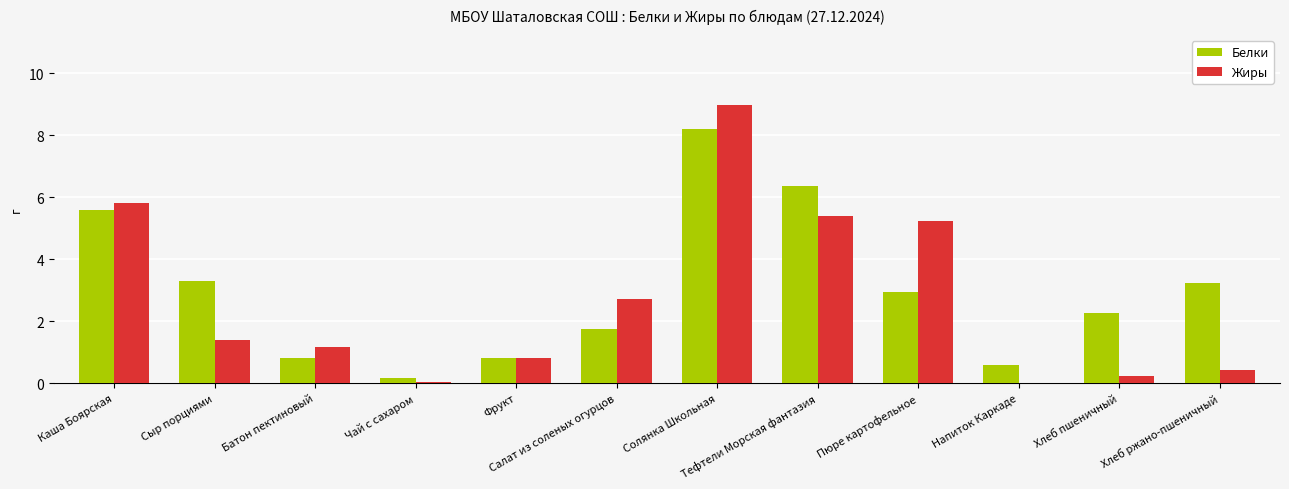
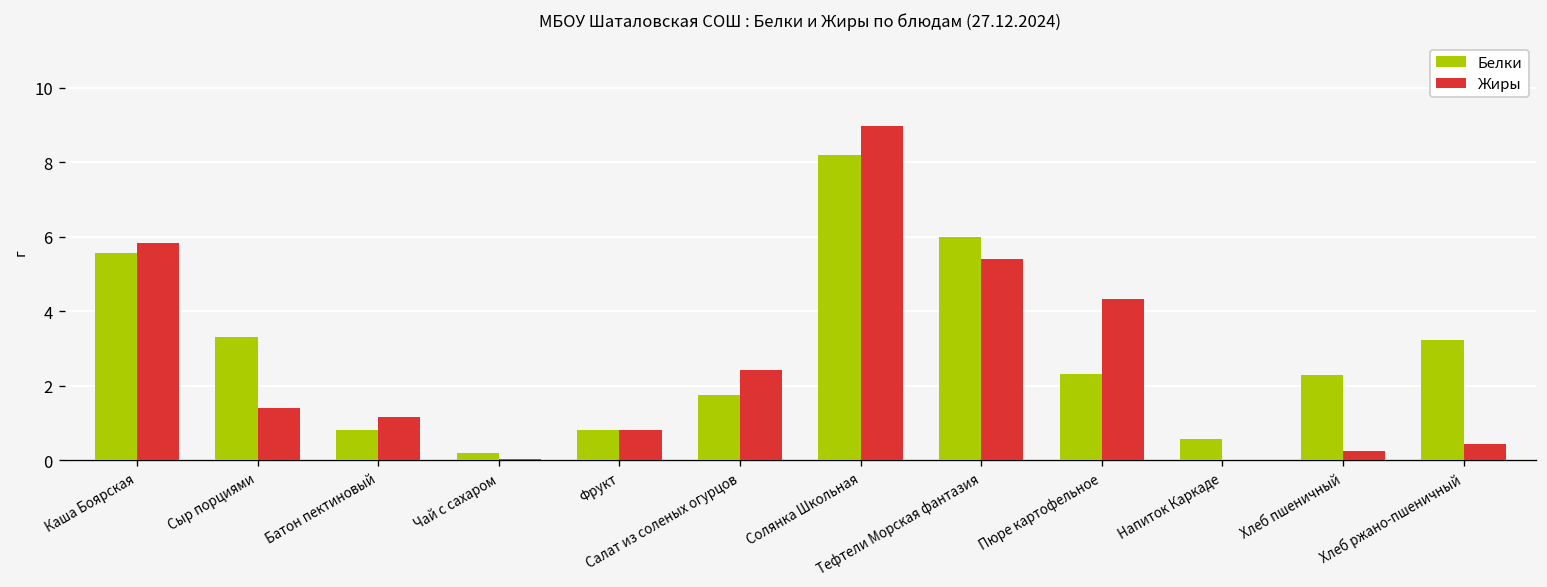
  {
    "Белки": {
      "Каша Боярская": 5.6,
      "Сыр порциями": 3.3,
      "Батон пектиновый": 0.8,
      "Чай с сахаром": 0.2,
      "Фрукт": 0.8,
      "Салат из соленых огурцов": 1.8,
      "Солянка Школьная": 8.2,
-     "Тефтели Морская фантазия": 6.4,
-     "Пюре картофельное": 2.9,
+     "Тефтели Морская фантазия": 6.0,
+     "Пюре картофельное": 2.3,
      "Напиток Каркаде": 0.6,
      "Хлеб пшеничный": 2.3,
      "Хлеб ржано-пшеничный": 3.2
    },
    "Жиры": {
      "Каша Боярская": 5.8,
      "Сыр порциями": 1.4,
      "Батон пектиновый": 1.2,
      "Фрукт": 0.8,
-     "Салат из соленых огурцов": 2.7,
+     "Салат из соленых огурцов": 2.4,
      "Солянка Школьная": 9.0,
      "Тефтели Морская фантазия": 5.4,
-     "Пюре картофельное": 5.2,
+     "Пюре картофельное": 4.3,
      "Напиток Каркаде": 0.0,
      "Хлеб пшеничный": 0.2,
      "Хлеб ржано-пшеничный": 0.4
    }
  }
